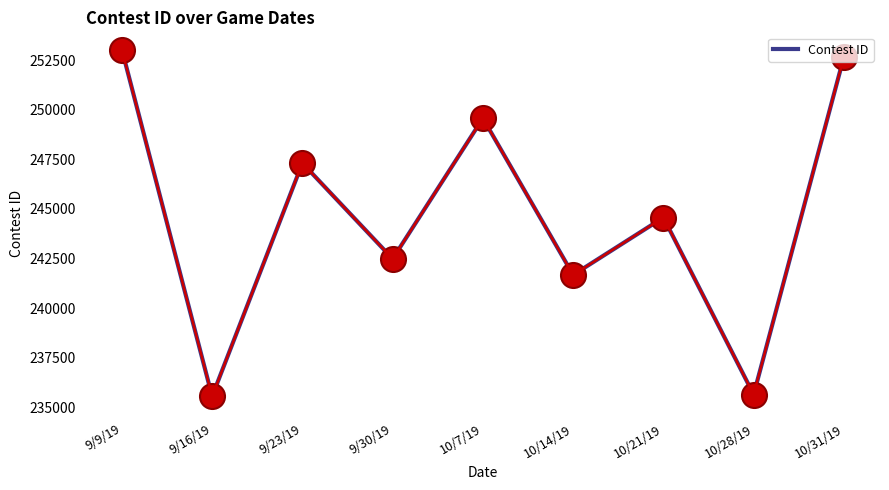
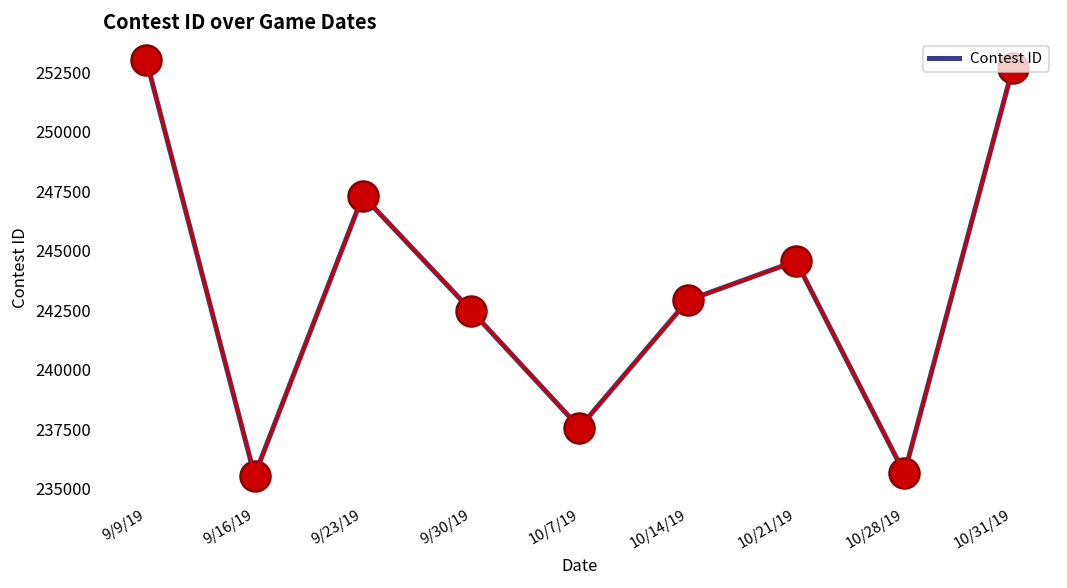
  {
    "9/9/19": 253000,
    "9/16/19": 235500,
    "9/23/19": 247300,
    "9/30/19": 242500,
-   "10/7/19": 249600,
-   "10/14/19": 241700,
+   "10/7/19": 237600,
+   "10/14/19": 242900,
    "10/21/19": 244600,
    "10/28/19": 235600
  }
